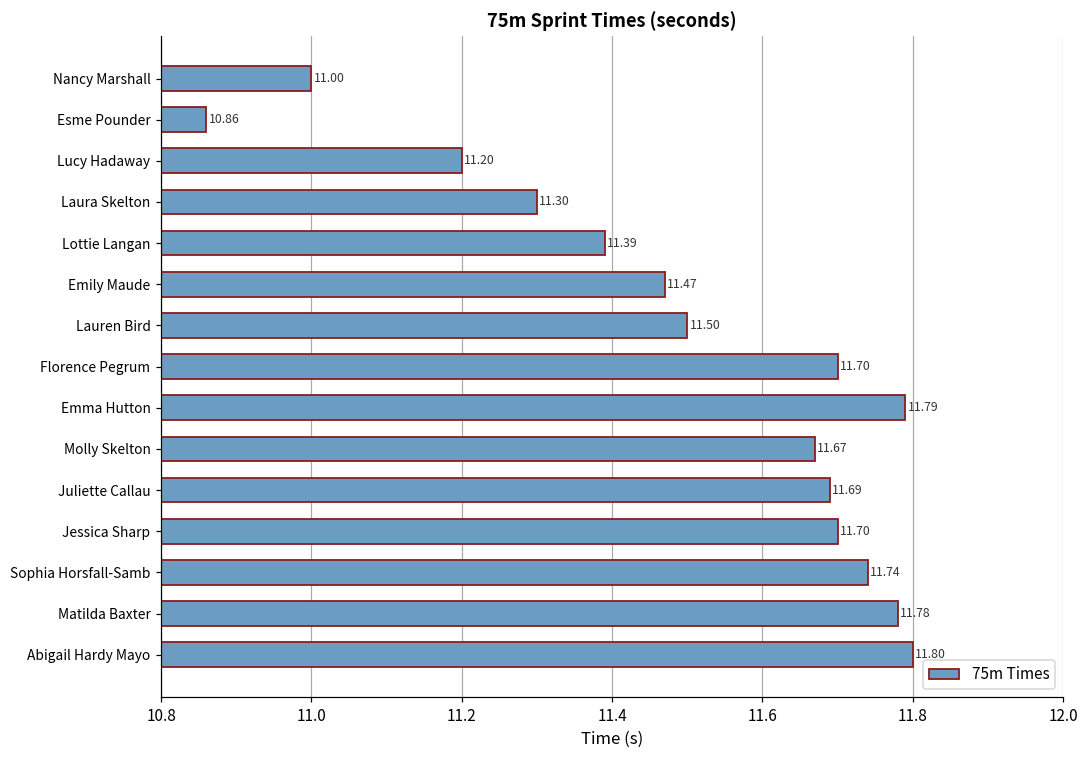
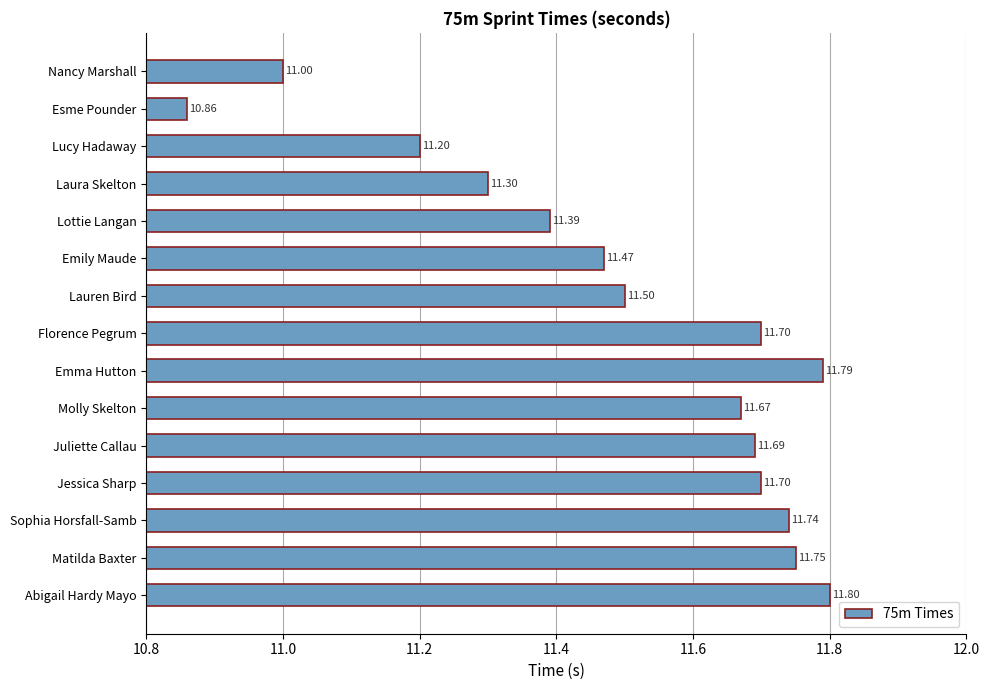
  {
    "Nancy Marshall": 11.00,
    "Esme Pounder": 10.86,
    "Lucy Hadaway": 11.20,
    "Laura Skelton": 11.30,
    "Lottie Langan": 11.39,
    "Emily Maude": 11.47,
    "Lauren Bird": 11.50,
    "Florence Pegrum": 11.70,
    "Emma Hutton": 11.79,
    "Molly Skelton": 11.67,
    "Juliette Callau": 11.69,
    "Jessica Sharp": 11.70,
    "Sophia Horsfall-Samb": 11.74,
-   "Matilda Baxter": 11.78,
+   "Matilda Baxter": 11.75,
    "Abigail Hardy Mayo": 11.80
  }
